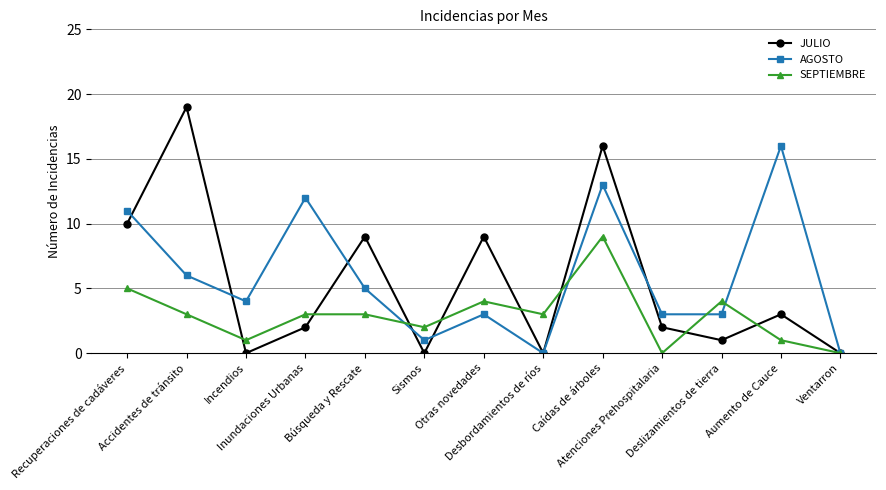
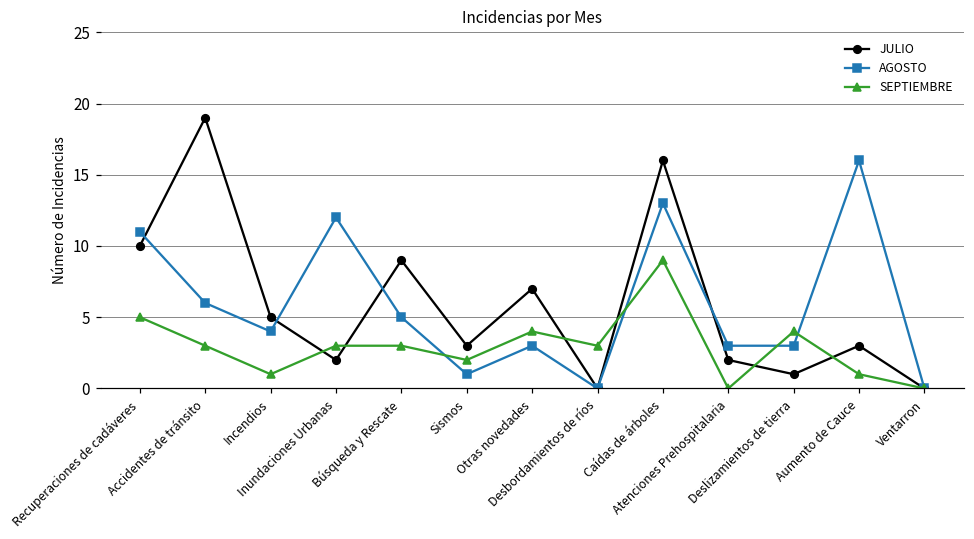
  {
    "JULIO": {
      "Recuperaciones de cadáveres": 10,
      "Accidentes de tránsito": 19,
-     "Incendios": 0,
+     "Incendios": 5,
      "Inundaciones Urbanas": 2,
      "Búsqueda y Rescate": 9,
-     "Sismos": 0,
-     "Otras novedades": 9,
+     "Sismos": 3,
+     "Otras novedades": 7,
      "Caídas de árboles": 16,
      "Atenciones Prehospitalaria": 2,
      "Deslizamientos de tierra": 1,
      "Aumento de Cauce": 3
    },
    "AGOSTO": {
      "Recuperaciones de cadáveres": 11,
      "Accidentes de tránsito": 6,
      "Incendios": 4,
      "Inundaciones Urbanas": 12,
      "Búsqueda y Rescate": 5,
      "Sismos": 1,
      "Otras novedades": 3,
      "Caídas de árboles": 13,
      "Atenciones Prehospitalaria": 3,
      "Deslizamientos de tierra": 3,
      "Aumento de Cauce": 16
    },
    "SEPTIEMBRE": {
      "Recuperaciones de cadáveres": 5,
      "Accidentes de tránsito": 3,
      "Incendios": 1,
      "Inundaciones Urbanas": 3,
      "Búsqueda y Rescate": 3,
      "Sismos": 2,
      "Otras novedades": 4,
      "Desbordamientos de ríos": 3,
      "Caídas de árboles": 9,
      "Atenciones Prehospitalaria": 0,
      "Deslizamientos de tierra": 4,
      "Aumento de Cauce": 1
    }
  }
